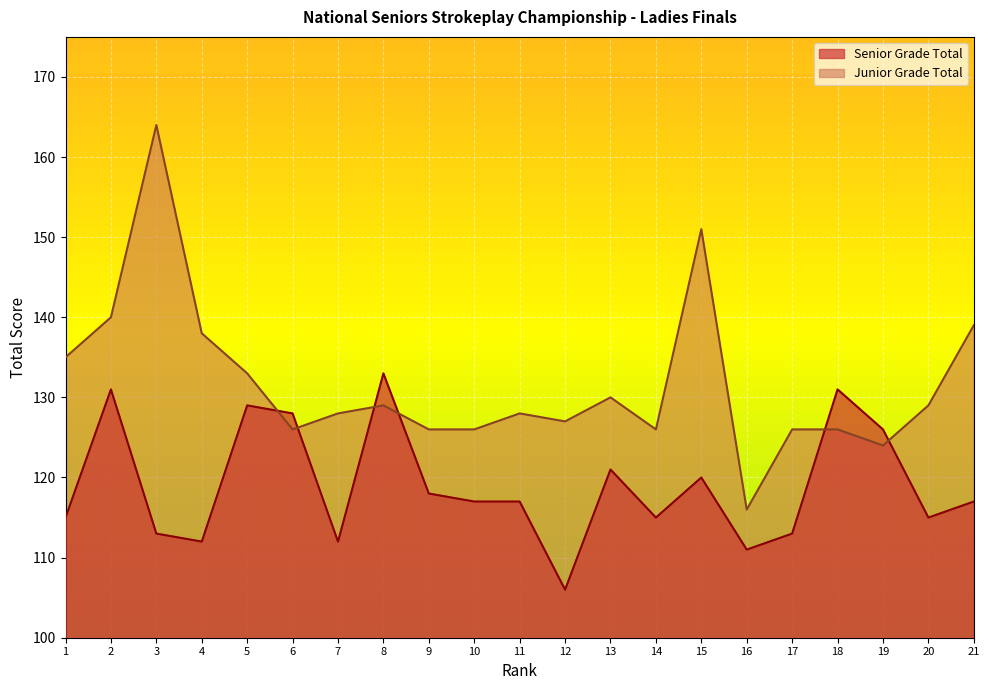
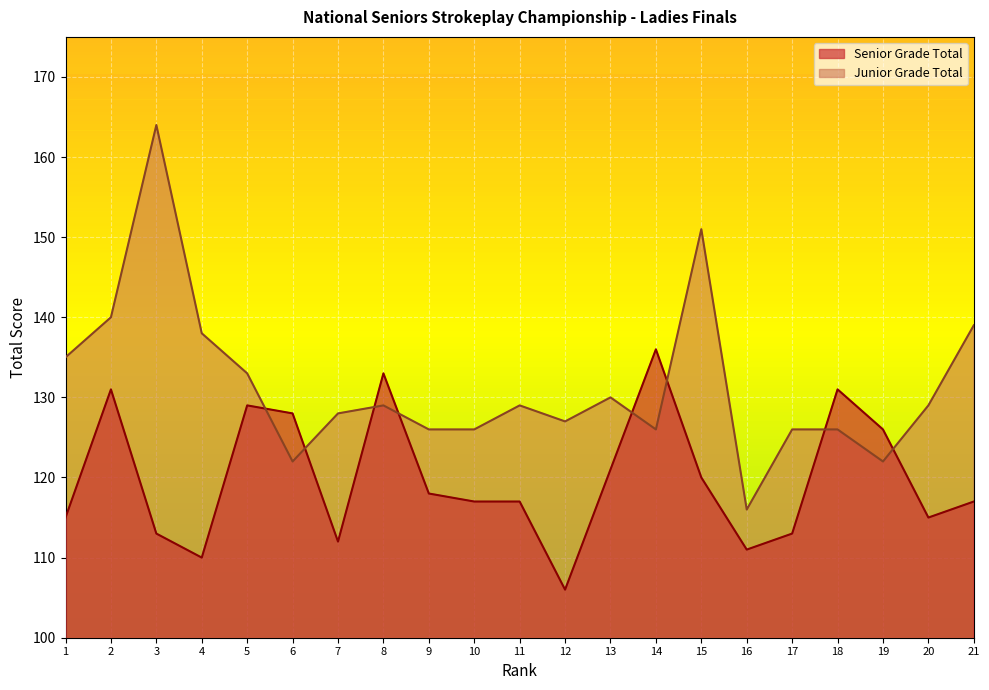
  {
    "Senior Grade Total": {
      "1": 115,
      "2": 131,
      "3": 113,
-     "4": 112,
+     "4": 110,
      "5": 129,
      "6": 128,
      "7": 112,
      "8": 133,
      "9": 118,
      "10": 117,
      "11": 117,
      "12": 106,
      "13": 121,
-     "14": 115,
+     "14": 136,
      "15": 120,
      "16": 111,
      "17": 113,
      "18": 131,
      "19": 126,
      "20": 115,
      "21": 117
    },
    "Junior Grade Total": {
      "1": 135,
      "2": 140,
      "3": 164,
      "4": 138,
      "5": 133,
-     "6": 126,
+     "6": 122,
      "7": 128,
      "8": 129,
      "9": 126,
      "10": 126,
-     "11": 128,
+     "11": 129,
      "12": 127,
      "13": 130,
      "14": 126,
      "15": 151,
      "16": 116,
      "17": 126,
      "18": 126,
-     "19": 124,
+     "19": 122,
      "20": 129,
      "21": 139
    }
  }
